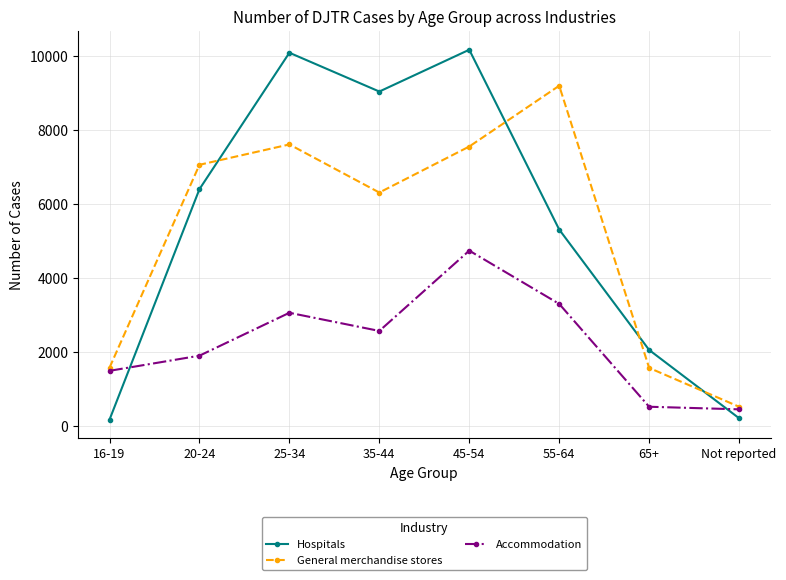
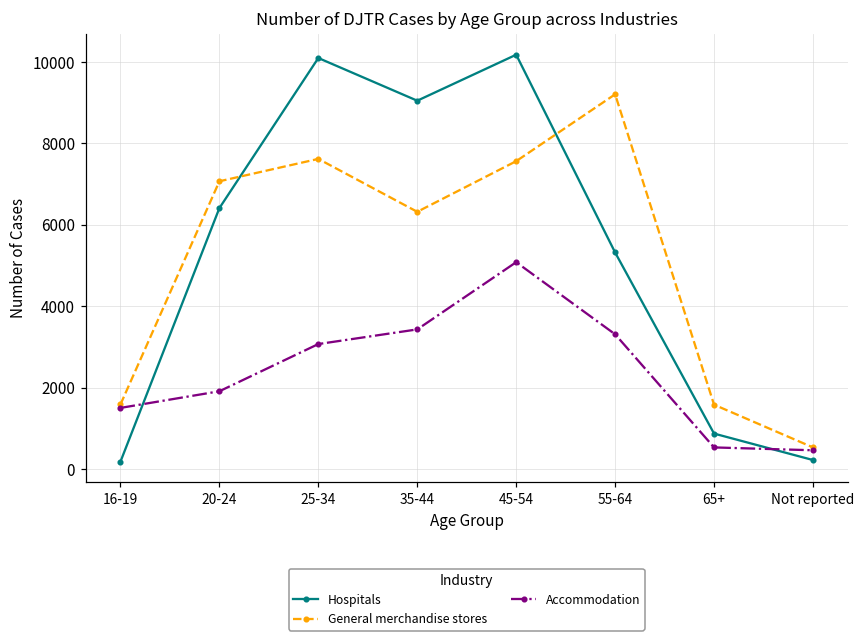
  {
    "Hospitals": {
      "16-19": 200,
      "20-24": 6400,
      "25-34": 10100,
      "35-44": 9100,
      "45-54": 10200,
      "55-64": 5300,
-     "65+": 2100,
+     "65+": 900,
      "Not reported": 200
    },
    "General merchandise stores": {
      "16-19": 1600,
      "20-24": 7100,
      "25-34": 7600,
      "35-44": 6300,
      "45-54": 7600,
      "55-64": 9200,
      "65+": 1600,
      "Not reported": 500
    },
    "Accommodation": {
      "16-19": 1500,
      "20-24": 1900,
      "25-34": 3100,
-     "35-44": 2600,
-     "45-54": 4800,
+     "35-44": 3400,
+     "45-54": 5100,
      "55-64": 3300,
      "65+": 500,
      "Not reported": 500
    }
  }
